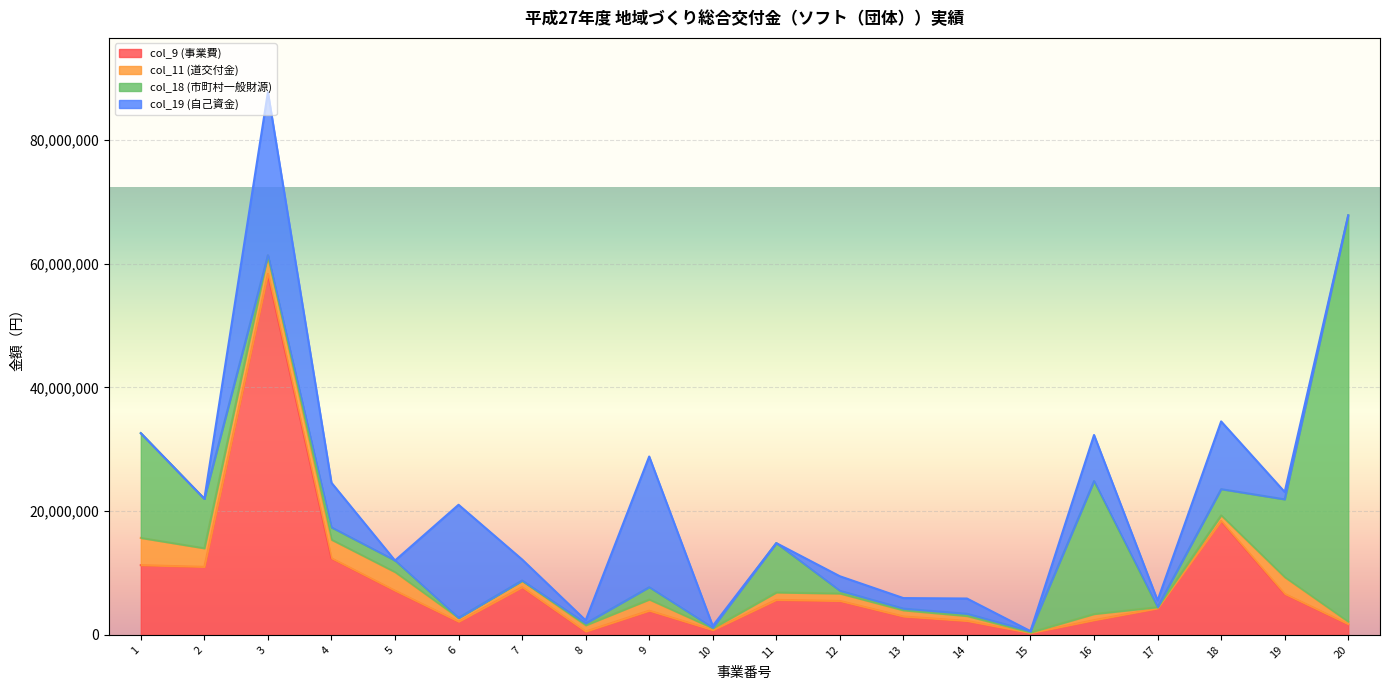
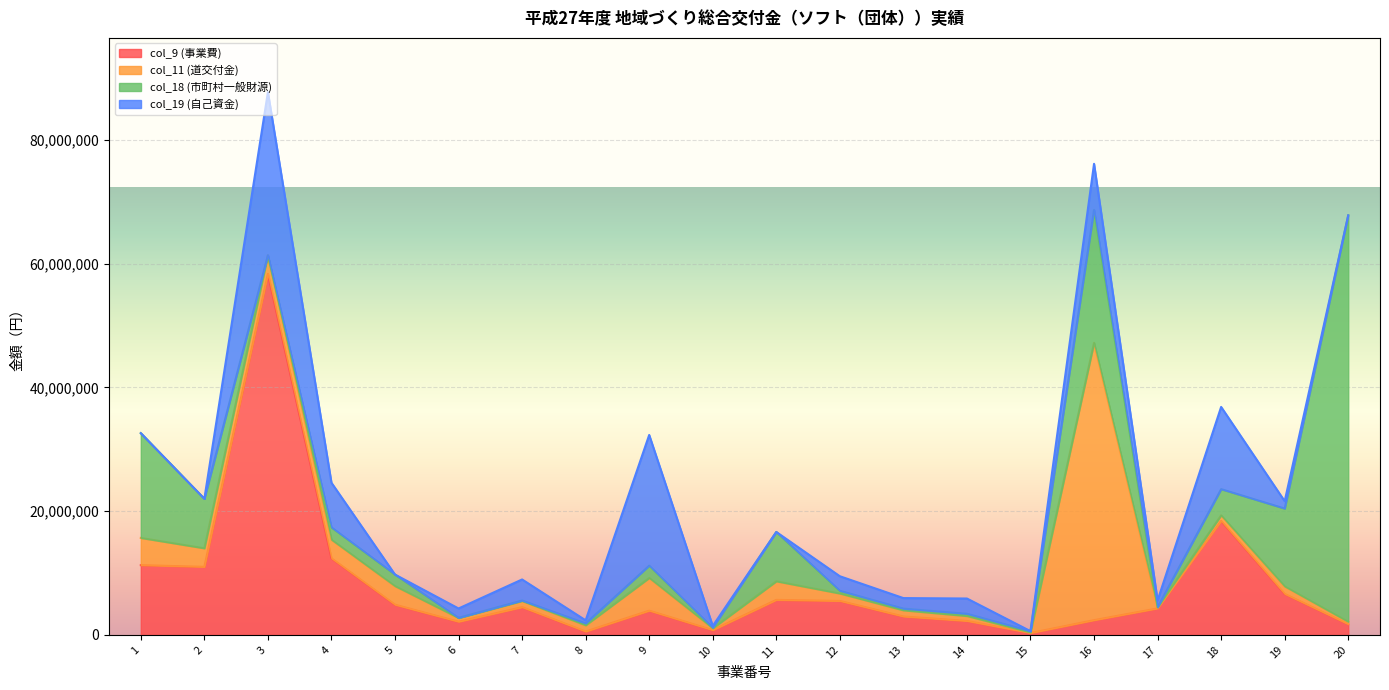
  {
    "col_9 (事業費)": {
      "1": "11,000,000",
      "2": "11,000,000",
      "3": "58,000,000",
      "4": "12,000,000",
-     "5": "7,000,000",
+     "5": "5,000,000",
      "6": "2,000,000",
-     "7": "8,000,000",
+     "7": "4,000,000",
      "8": "1,000,000",
      "9": "4,000,000",
      "11": "6,000,000",
      "12": "5,000,000",
      "13": "3,000,000",
      "14": "2,000,000",
      "16": "2,000,000",
      "18": "18,000,000",
      "19": "7,000,000"
    },
    "col_11 (道交付金)": {
      "1": "4,000,000",
      "2": "3,000,000",
      "4": "3,000,000",
      "5": "3,000,000",
-     "9": "2,000,000",
-     "11": "1,000,000",
+     "9": "5,000,000",
+     "11": "3,000,000",
      "12": "1,000,000",
-     "16": "1,000,000",
+     "16": "45,000,000",
      "18": "1,000,000",
-     "19": "3,000,000"
+     "19": "1,000,000"
    },
    "col_18 (市町村一般財源)": {
      "4": "2,000,000",
      "9": "2,000,000",
      "12": "0",
      "16": "21,000,000",
      "18": "4,000,000",
      "19": "13,000,000"
    },
    "col_19 (自己資金)": {
      "4": "7,000,000",
-     "6": "18,000,000",
+     "6": "2,000,000",
      "7": "3,000,000",
      "8": "1,000,000",
      "9": "21,000,000",
      "12": "2,000,000",
      "13": "2,000,000",
      "14": "2,000,000",
      "16": "7,000,000",
      "17": "1,000,000",
-     "18": "11,000,000",
+     "18": "13,000,000",
      "19": "1,000,000"
    }
  }
